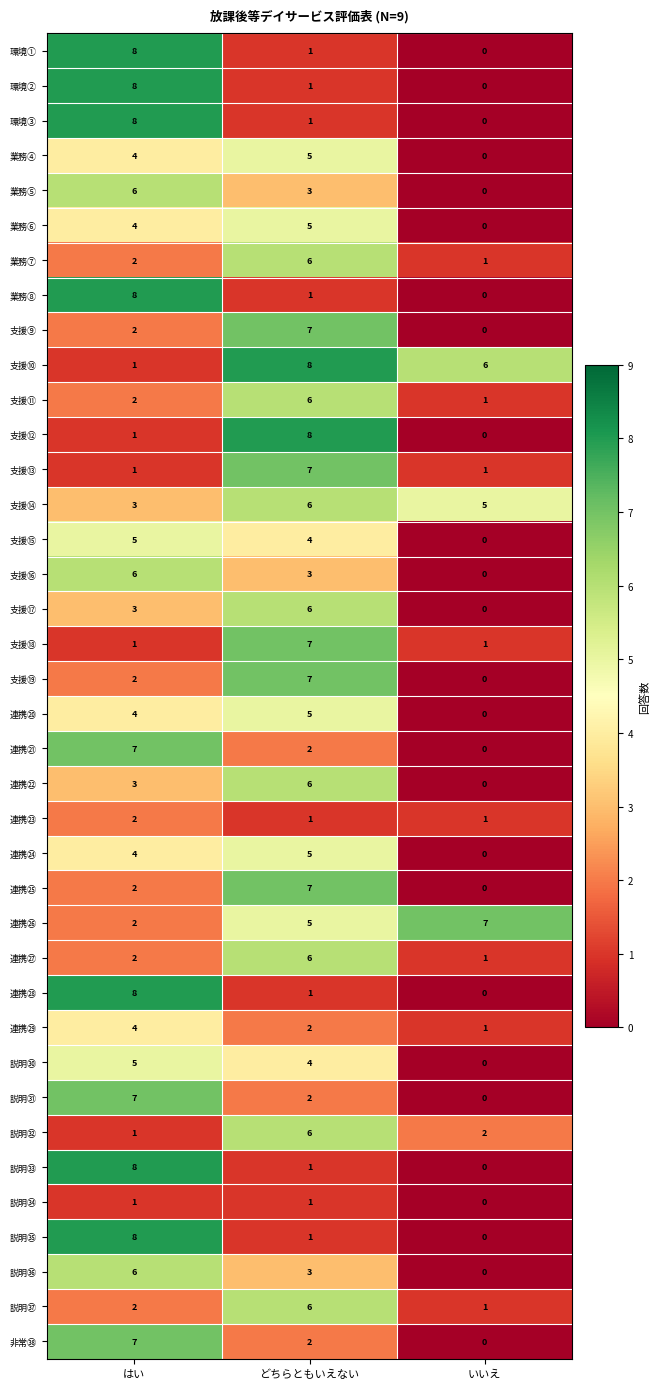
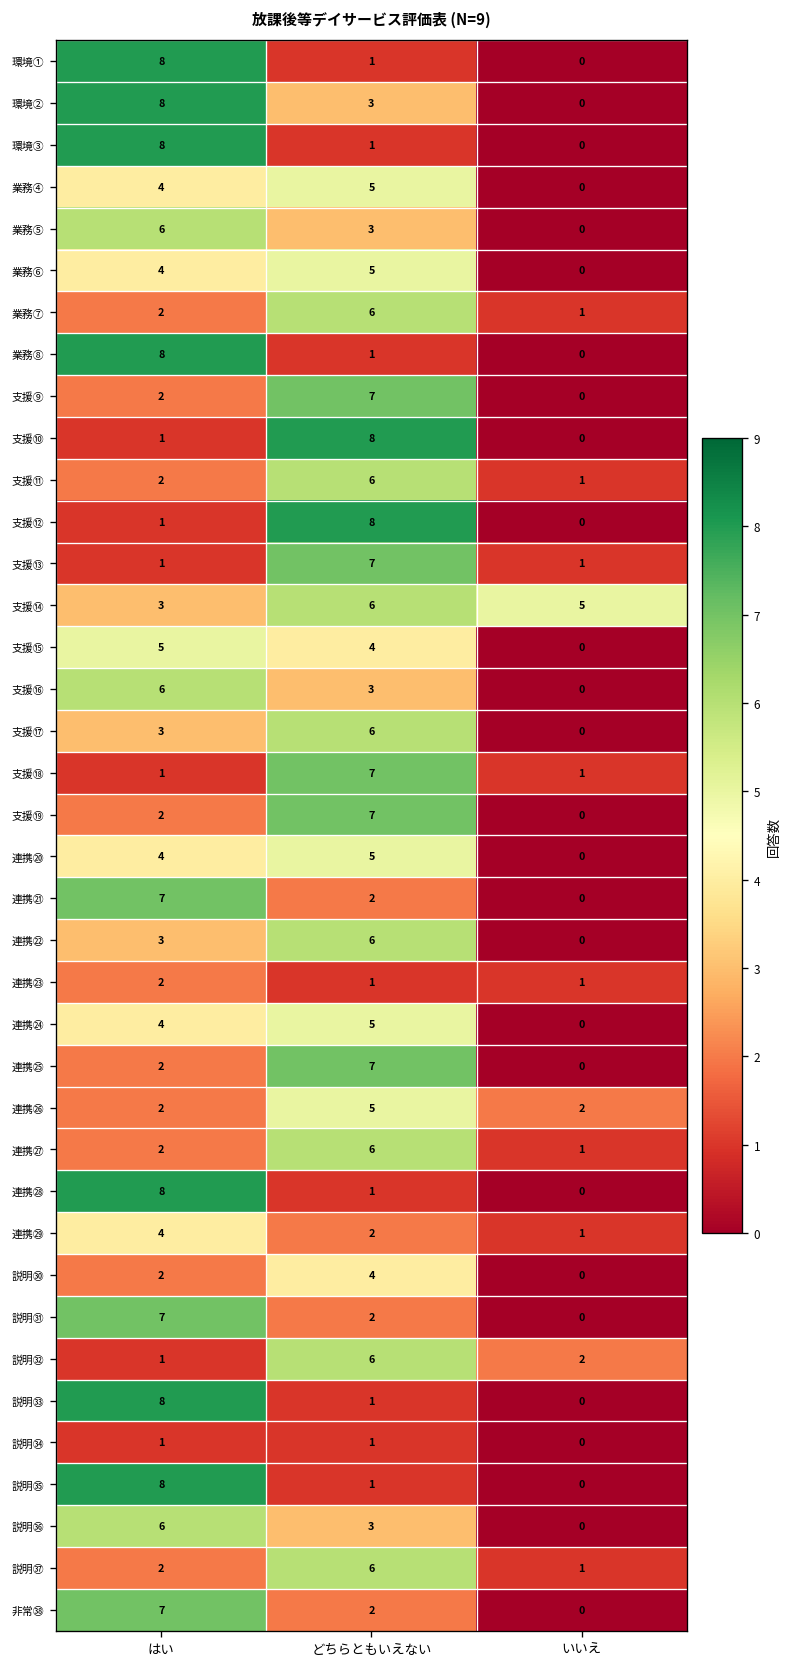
  {
    "環境①": {
      "はい": 8,
      "どちらともいえない": 1,
      "いいえ": 0
    },
    "環境②": {
      "はい": 8,
-     "どちらともいえない": 1,
+     "どちらともいえない": 3,
      "いいえ": 0
    },
    "環境③": {
      "はい": 8,
      "どちらともいえない": 1,
      "いいえ": 0
    },
    "業務④": {
      "はい": 4,
      "どちらともいえない": 5,
      "いいえ": 0
    },
    "業務⑤": {
      "はい": 6,
      "どちらともいえない": 3,
      "いいえ": 0
    },
    "業務⑥": {
      "はい": 4,
      "どちらともいえない": 5,
      "いいえ": 0
    },
    "業務⑦": {
      "はい": 2,
      "どちらともいえない": 6,
      "いいえ": 1
    },
    "業務⑧": {
      "はい": 8,
      "どちらともいえない": 1,
      "いいえ": 0
    },
    "支援⑨": {
      "はい": 2,
      "どちらともいえない": 7,
      "いいえ": 0
    },
    "支援⑩": {
      "はい": 1,
      "どちらともいえない": 8,
-     "いいえ": 6
+     "いいえ": 0
    },
    "支援⑪": {
      "はい": 2,
      "どちらともいえない": 6,
      "いいえ": 1
    },
    "支援⑫": {
      "はい": 1,
      "どちらともいえない": 8,
      "いいえ": 0
    },
    "支援⑬": {
      "はい": 1,
      "どちらともいえない": 7,
      "いいえ": 1
    },
    "支援⑭": {
      "はい": 3,
      "どちらともいえない": 6,
      "いいえ": 5
    },
    "支援⑮": {
      "はい": 5,
      "どちらともいえない": 4,
      "いいえ": 0
    },
    "支援⑯": {
      "はい": 6,
      "どちらともいえない": 3,
      "いいえ": 0
    },
    "支援⑰": {
      "はい": 3,
      "どちらともいえない": 6,
      "いいえ": 0
    },
    "支援⑱": {
      "はい": 1,
      "どちらともいえない": 7,
      "いいえ": 1
    },
    "支援⑲": {
      "はい": 2,
      "どちらともいえない": 7,
      "いいえ": 0
    },
    "連携⑳": {
      "はい": 4,
      "どちらともいえない": 5,
      "いいえ": 0
    },
    "連携㉑": {
      "はい": 7,
      "どちらともいえない": 2,
      "いいえ": 0
    },
    "連携㉒": {
      "はい": 3,
      "どちらともいえない": 6,
      "いいえ": 0
    },
    "連携㉓": {
      "はい": 2,
      "どちらともいえない": 1,
      "いいえ": 1
    },
    "連携㉔": {
      "はい": 4,
      "どちらともいえない": 5,
      "いいえ": 0
    },
    "連携㉕": {
      "はい": 2,
      "どちらともいえない": 7,
      "いいえ": 0
    },
    "連携㉖": {
      "はい": 2,
      "どちらともいえない": 5,
-     "いいえ": 7
+     "いいえ": 2
    },
    "連携㉗": {
      "はい": 2,
      "どちらともいえない": 6,
      "いいえ": 1
    },
    "連携㉘": {
      "はい": 8,
      "どちらともいえない": 1,
      "いいえ": 0
    },
    "連携㉙": {
      "はい": 4,
      "どちらともいえない": 2,
      "いいえ": 1
    },
    "説明㉚": {
-     "はい": 5,
+     "はい": 2,
      "どちらともいえない": 4,
      "いいえ": 0
    },
    "説明㉛": {
      "はい": 7,
      "どちらともいえない": 2,
      "いいえ": 0
    },
    "説明㉜": {
      "はい": 1,
      "どちらともいえない": 6,
      "いいえ": 2
    },
    "説明㉝": {
      "はい": 8,
      "どちらともいえない": 1,
      "いいえ": 0
    },
    "説明㉞": {
      "はい": 1,
      "どちらともいえない": 1,
      "いいえ": 0
    },
    "説明㉟": {
      "はい": 8,
      "どちらともいえない": 1,
      "いいえ": 0
    },
    "説明㊱": {
      "はい": 6,
      "どちらともいえない": 3,
      "いいえ": 0
    },
    "説明㊲": {
      "はい": 2,
      "どちらともいえない": 6,
      "いいえ": 1
    },
    "非常㊳": {
      "はい": 7,
      "どちらともいえない": 2,
      "いいえ": 0
    }
  }
